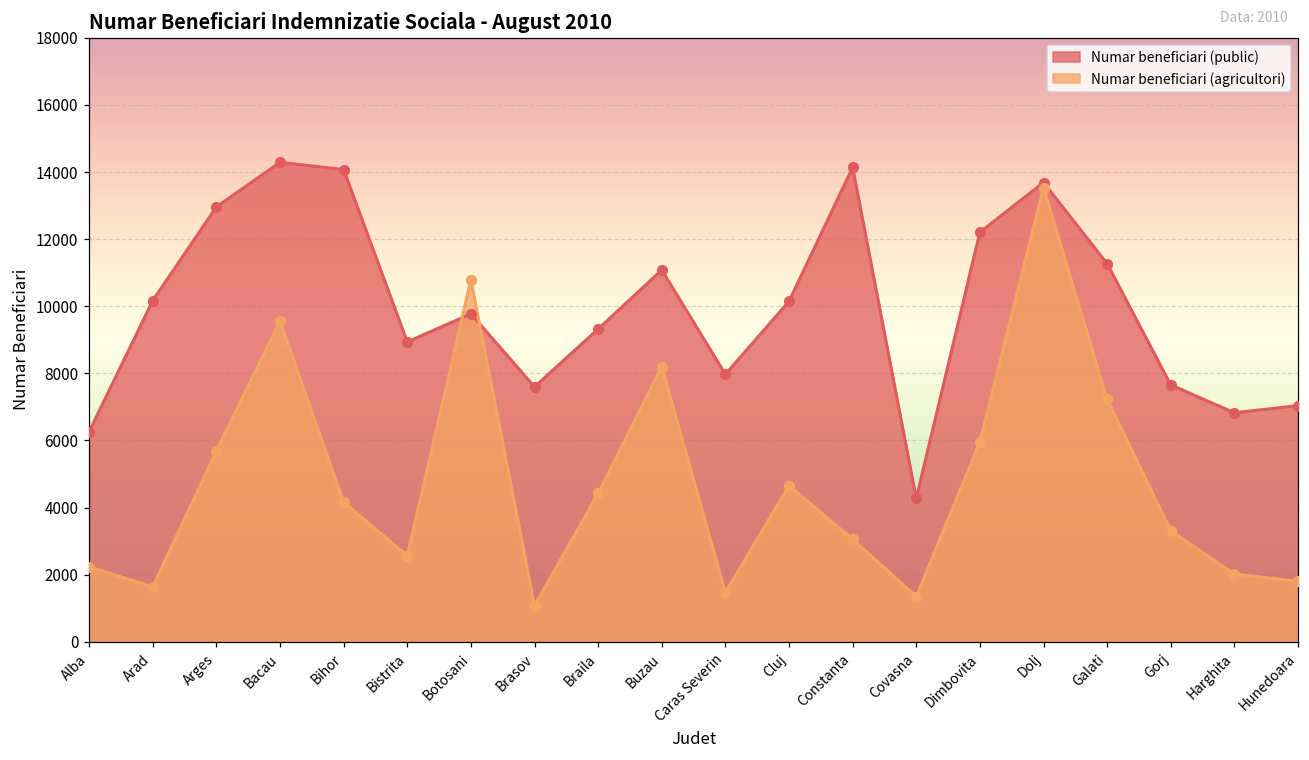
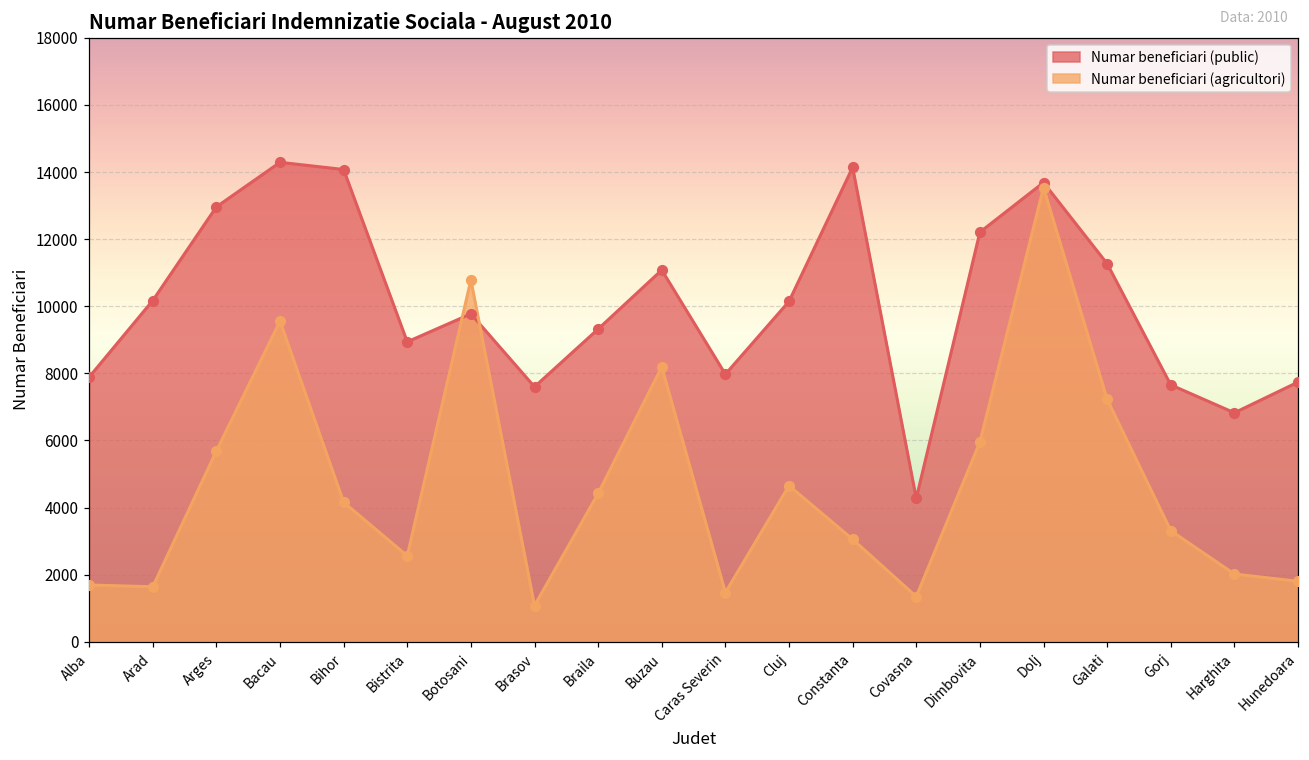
  {
    "Numar beneficiari (public)": {
-     "Alba": 6300,
+     "Alba": 7900,
      "Arad": 10200,
      "Arges": 13000,
      "Bacau": 14300,
      "Bihor": 14100,
      "Bistrita": 8900,
      "Botosani": 9800,
      "Brasov": 7600,
      "Braila": 9300,
      "Buzau": 11100,
      "Caras Severin": 8000,
      "Cluj": 10100,
      "Constanta": 14100,
      "Covasna": 4300,
      "Dimbovita": 12200,
      "Dolj": 13700,
      "Galati": 11300,
      "Gorj": 7700,
      "Harghita": 6800,
-     "Hunedoara": 7000
+     "Hunedoara": 7700
    },
    "Numar beneficiari (agricultori)": {
-     "Alba": 2200,
+     "Alba": 1700,
      "Arad": 1600,
      "Arges": 5700,
      "Bacau": 9600,
      "Bihor": 4200,
      "Bistrita": 2600,
      "Botosani": 10800,
      "Brasov": 1100,
      "Braila": 4400,
      "Buzau": 8200,
      "Caras Severin": 1500,
      "Cluj": 4700,
      "Constanta": 3100,
      "Covasna": 1300,
      "Dimbovita": 6000,
      "Dolj": 13500,
      "Galati": 7200,
      "Gorj": 3300,
      "Harghita": 2000,
      "Hunedoara": 1800
    }
  }
